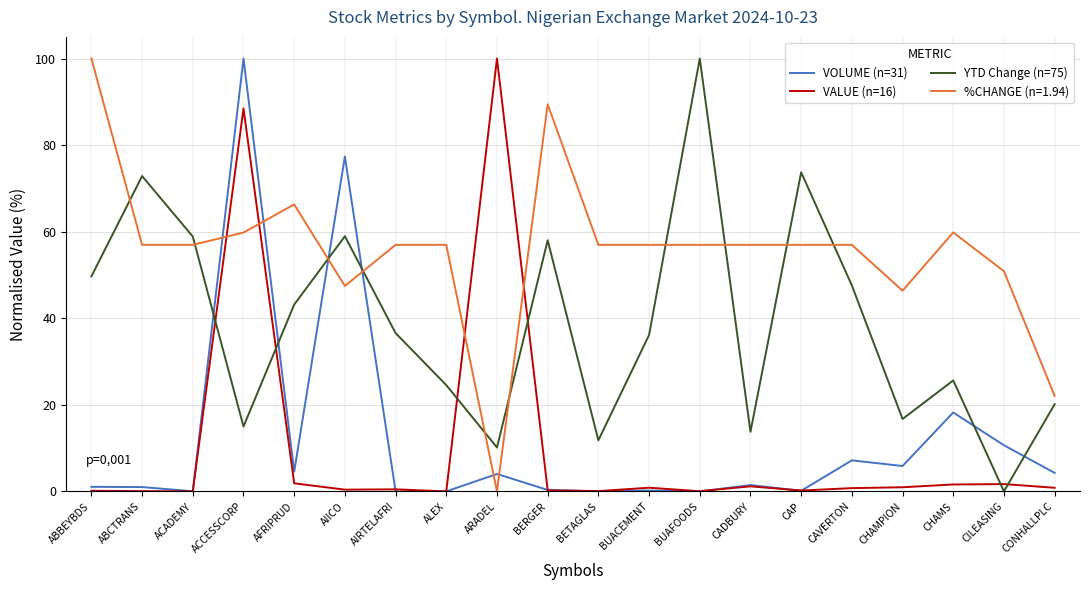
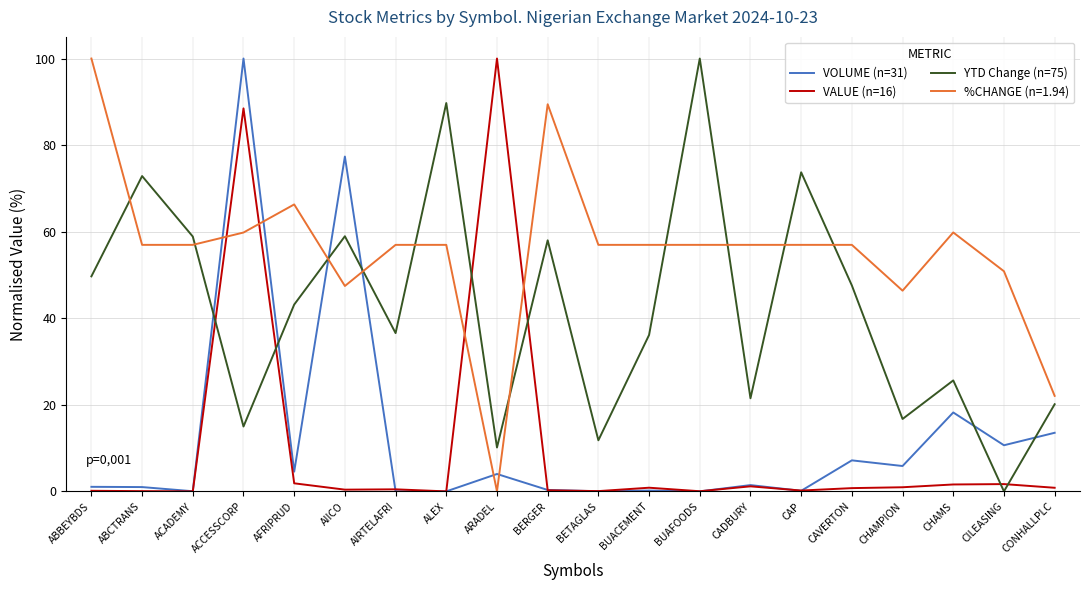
  {
    "VOLUME (n=31)": {
      "ABCTRANS": 1,
      "ACCESSCORP": 100,
      "AFRIPRUD": 5,
      "AIICO": 77,
      "ARADEL": 4,
      "BUACEMENT": 0,
      "CAVERTON": 7,
      "CHAMPION": 6,
      "CHAMS": 18,
      "CILEASING": 11,
-     "CONHALLPLC": 4
+     "CONHALLPLC": 14
    },
    "VALUE (n=16)": {
      "ABBEYBDS": 0,
      "ABCTRANS": 0,
      "ACCESSCORP": 88,
      "AFRIPRUD": 2,
      "AIICO": 0,
      "ARADEL": 100,
      "BUACEMENT": 1,
      "CAVERTON": 1,
      "CHAMPION": 1,
      "CHAMS": 2,
      "CILEASING": 2,
      "CONHALLPLC": 1
    },
    "YTD Change (n=75)": {
      "ABBEYBDS": 50,
      "ABCTRANS": 73,
      "ACADEMY": 59,
      "ACCESSCORP": 15,
      "AFRIPRUD": 43,
      "AIICO": 59,
      "AIRTELAFRI": 37,
-     "ALEX": 25,
+     "ALEX": 90,
      "ARADEL": 10,
      "BERGER": 58,
      "BETAGLAS": 12,
      "BUACEMENT": 36,
      "BUAFOODS": 100,
-     "CADBURY": 14,
+     "CADBURY": 22,
      "CAP": 74,
      "CAVERTON": 48,
      "CHAMPION": 17,
      "CHAMS": 26,
      "CILEASING": 0,
      "CONHALLPLC": 20
    },
    "%CHANGE (n=1.94)": {
      "ABBEYBDS": 100,
      "ABCTRANS": 57,
      "ACADEMY": 57,
      "ACCESSCORP": 60,
      "AFRIPRUD": 66,
      "AIICO": 47,
      "AIRTELAFRI": 57,
      "ALEX": 57,
      "ARADEL": 0,
      "BERGER": 89,
      "BETAGLAS": 57,
      "BUACEMENT": 57,
      "BUAFOODS": 57,
      "CADBURY": 57,
      "CAP": 57,
      "CAVERTON": 57,
      "CHAMPION": 46,
      "CHAMS": 60,
      "CILEASING": 51,
      "CONHALLPLC": 22
    }
  }
